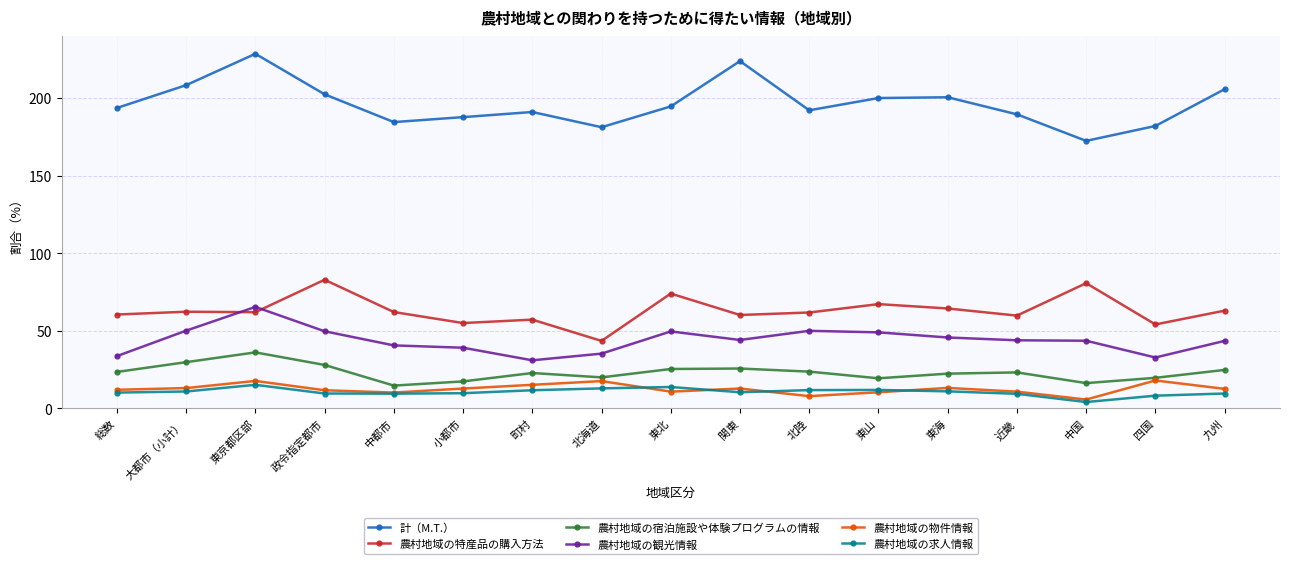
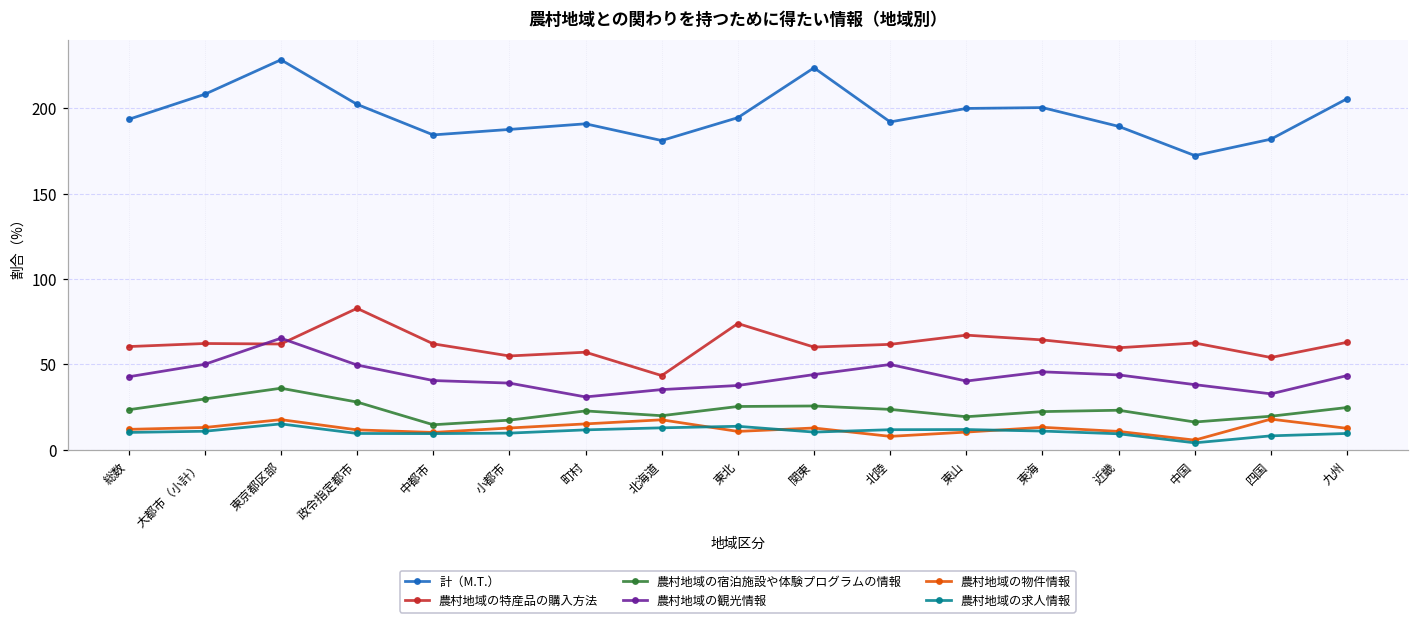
  {
    "計（M.T.）": {
      "総数": 194,
      "大都市（小計）": 208,
      "東京都区部": 229,
      "政令指定都市": 202,
      "中都市": 185,
      "小都市": 188,
      "町村": 191,
      "北海道": 181,
      "東北": 195,
      "関東": 224,
      "北陸": 192,
      "東山": 200,
      "東海": 201,
      "近畿": 190,
      "中国": 172,
      "四国": 182,
      "九州": 206
    },
    "農村地域の特産品の購入方法": {
      "総数": 61,
      "大都市（小計）": 62,
      "東京都区部": 62,
      "政令指定都市": 83,
      "中都市": 62,
      "小都市": 55,
      "町村": 57,
      "北海道": 44,
      "東北": 74,
      "関東": 60,
      "北陸": 62,
      "東山": 67,
      "東海": 64,
      "近畿": 60,
-     "中国": 81,
+     "中国": 63,
      "四国": 54,
      "九州": 63
    },
    "農村地域の宿泊施設や体験プログラムの情報": {
      "総数": 24,
      "大都市（小計）": 30,
      "東京都区部": 36,
      "政令指定都市": 28,
      "中都市": 15,
      "小都市": 17,
      "町村": 23,
      "北海道": 20,
      "東北": 25,
      "関東": 26,
      "北陸": 24,
      "東山": 19,
      "東海": 22,
      "近畿": 23,
      "中国": 16,
      "四国": 20,
      "九州": 25
    },
    "農村地域の観光情報": {
-     "総数": 34,
+     "総数": 43,
      "大都市（小計）": 50,
      "東京都区部": 65,
      "政令指定都市": 50,
      "中都市": 41,
      "小都市": 39,
      "町村": 31,
      "北海道": 35,
-     "東北": 50,
+     "東北": 38,
      "関東": 44,
      "北陸": 50,
-     "東山": 49,
+     "東山": 40,
      "東海": 46,
      "近畿": 44,
-     "中国": 44,
+     "中国": 38,
      "四国": 33,
      "九州": 44
    },
    "農村地域の物件情報": {
      "総数": 12,
      "大都市（小計）": 13,
      "東京都区部": 18,
      "政令指定都市": 12,
      "小都市": 13,
      "町村": 15,
      "北海道": 18,
      "東北": 11,
      "関東": 13,
      "北陸": 8,
      "東海": 13,
      "四国": 18,
      "九州": 13
    },
    "農村地域の求人情報": {
      "総数": 10,
      "大都市（小計）": 11,
      "東京都区部": 15,
      "政令指定都市": 10,
      "小都市": 10,
      "町村": 12,
      "北海道": 13,
      "東北": 14,
      "関東": 10,
      "北陸": 12,
      "東海": 11,
      "四国": 8,
      "九州": 10
    }
  }
